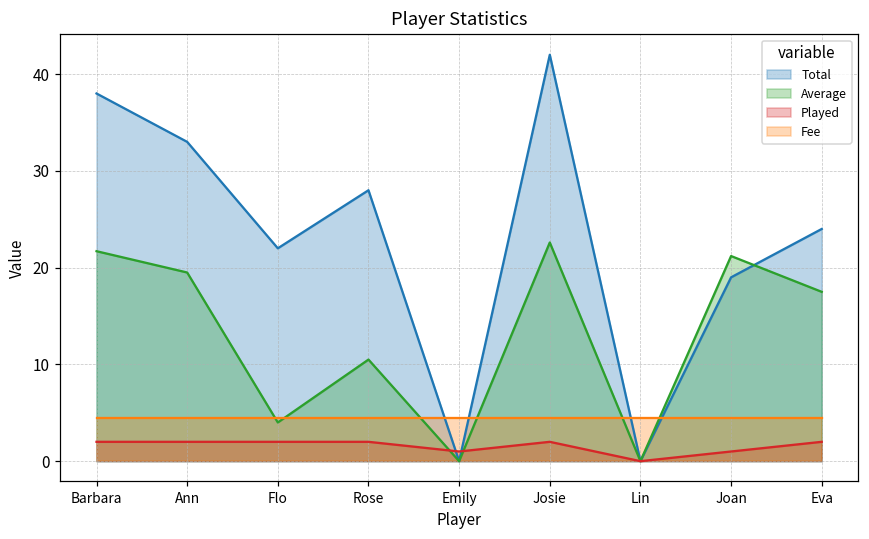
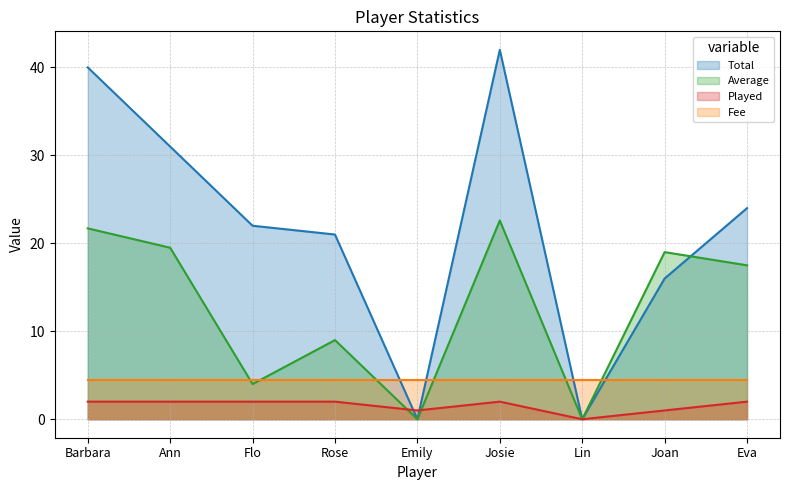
  {
    "Total": {
-     "Barbara": 38,
-     "Ann": 33,
+     "Barbara": 40,
+     "Ann": 31,
      "Flo": 22,
-     "Rose": 28,
+     "Rose": 21,
      "Josie": 42,
-     "Joan": 19,
+     "Joan": 16,
      "Eva": 24
    },
    "Average": {
      "Barbara": 22,
      "Ann": 20,
      "Flo": 4,
-     "Rose": 11,
+     "Rose": 9,
      "Josie": 23,
-     "Joan": 21,
+     "Joan": 19,
      "Eva": 18
    }
  }
